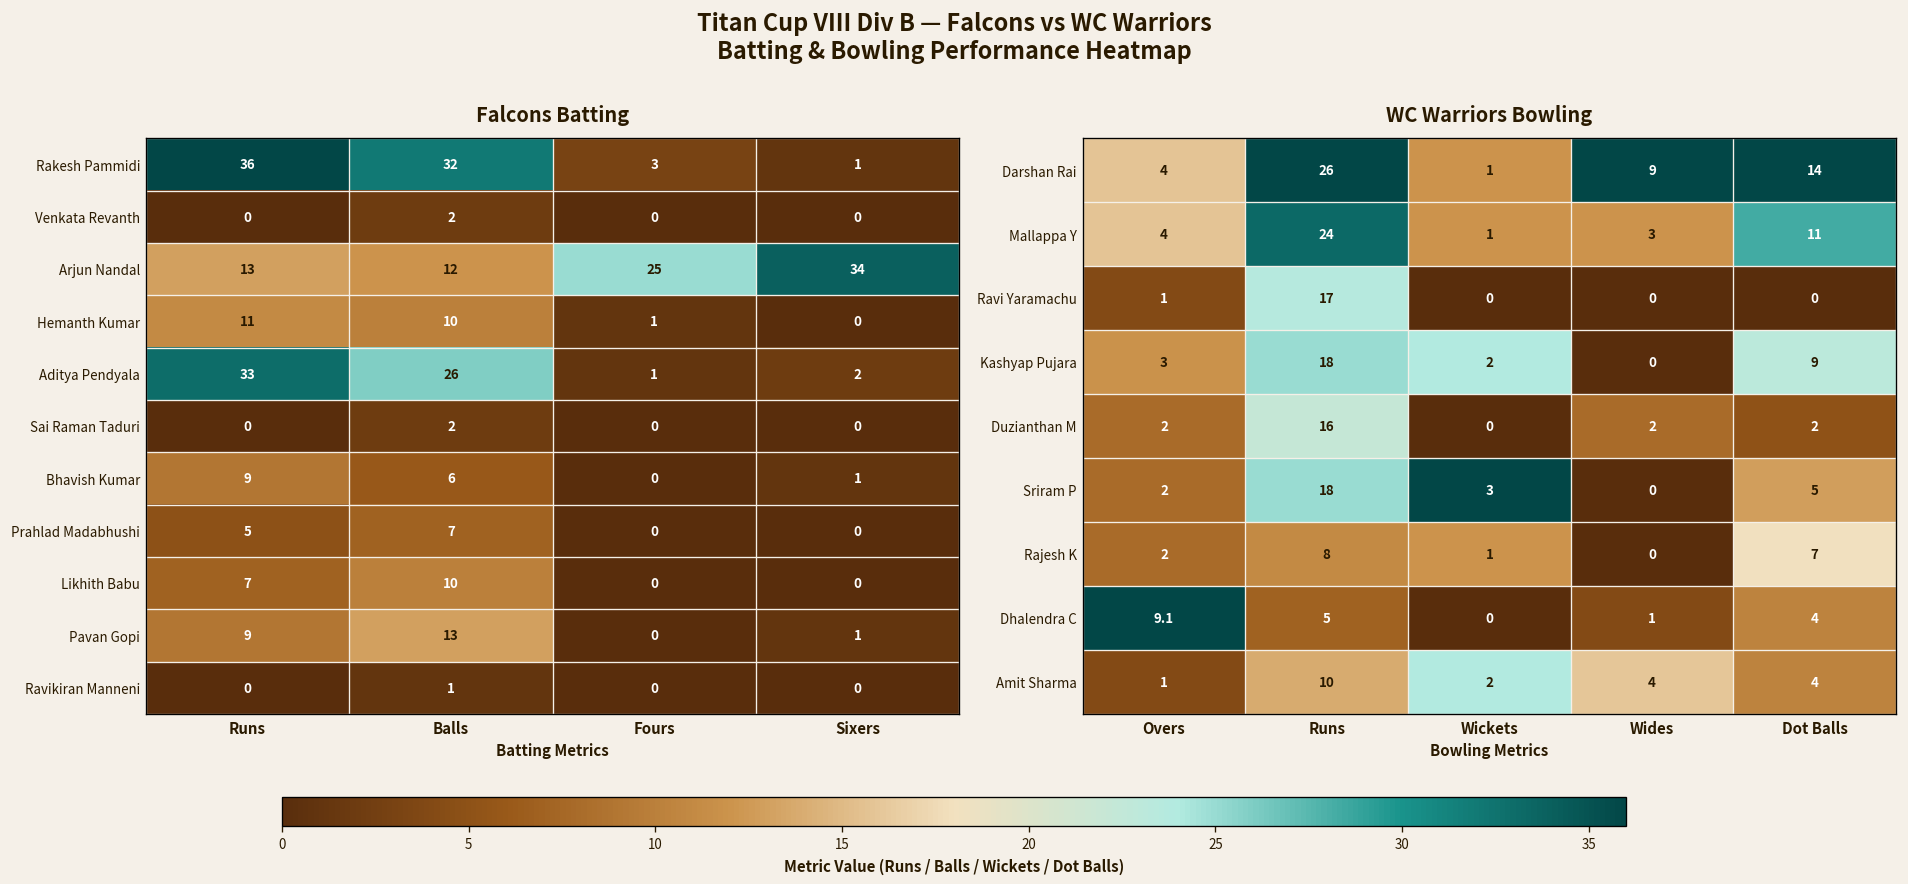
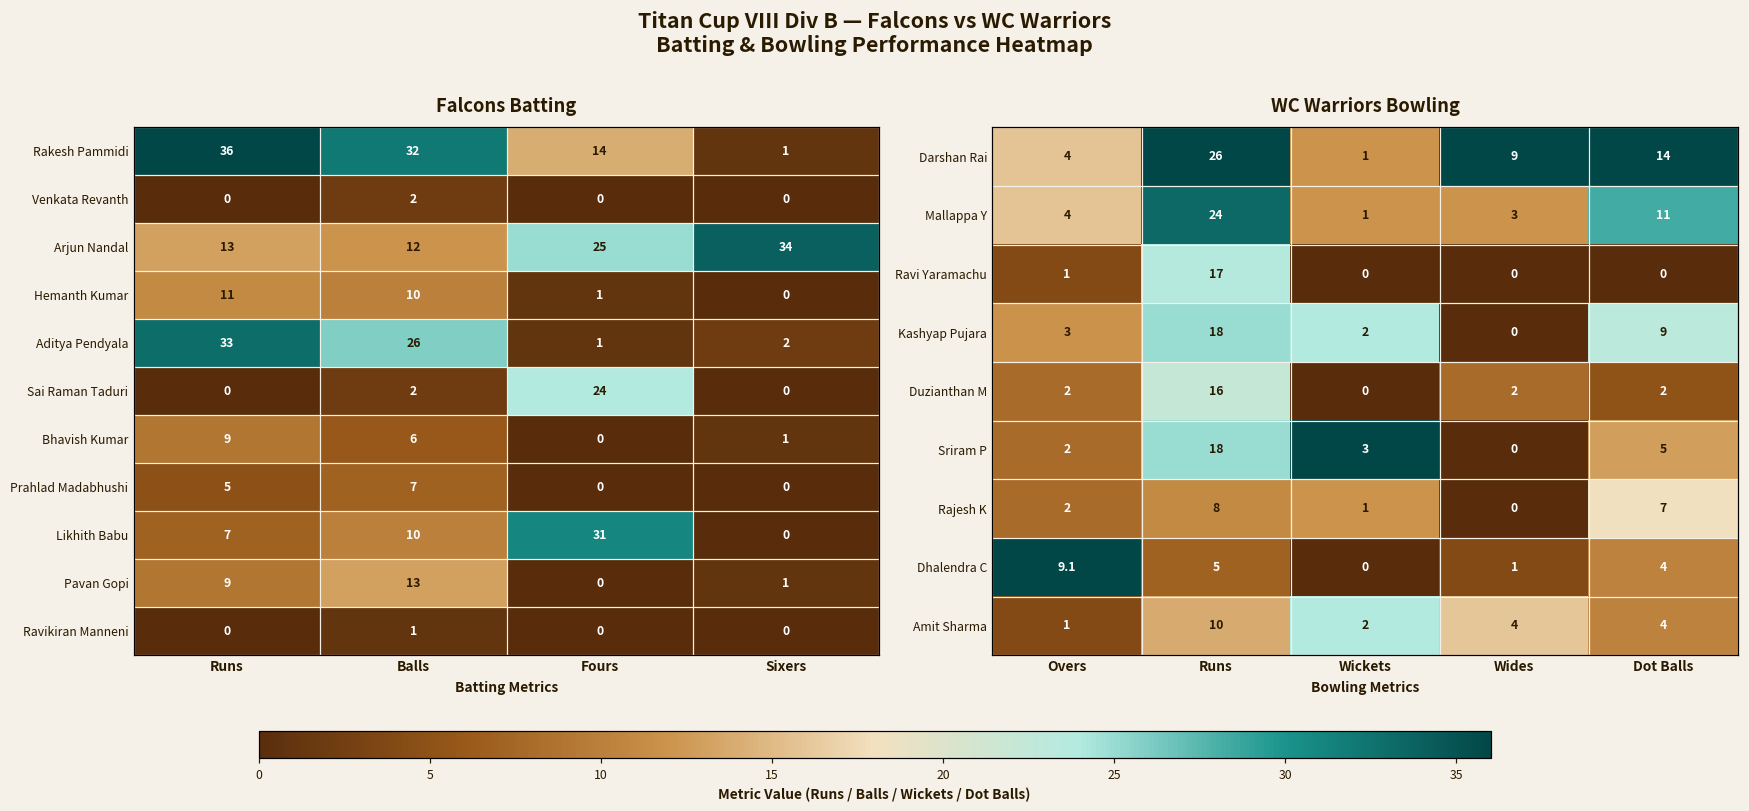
  {
    "Falcons Batting": {
      "Rakesh Pammidi": {
        "Runs": 36,
        "Balls": 32,
-       "Fours": 3,
+       "Fours": 14,
        "Sixers": 1
      },
      "Venkata Revanth": {
        "Runs": 0,
        "Balls": 2,
        "Fours": 0,
        "Sixers": 0
      },
      "Arjun Nandal": {
        "Runs": 13,
        "Balls": 12,
        "Fours": 25,
        "Sixers": 34
      },
      "Hemanth Kumar": {
        "Runs": 11,
        "Balls": 10,
        "Fours": 1,
        "Sixers": 0
      },
      "Aditya Pendyala": {
        "Runs": 33,
        "Balls": 26,
        "Fours": 1,
        "Sixers": 2
      },
      "Sai Raman Taduri": {
        "Runs": 0,
        "Balls": 2,
-       "Fours": 0,
+       "Fours": 24,
        "Sixers": 0
      },
      "Bhavish Kumar": {
        "Runs": 9,
        "Balls": 6,
        "Fours": 0,
        "Sixers": 1
      },
      "Prahlad Madabhushi": {
        "Runs": 5,
        "Balls": 7,
        "Fours": 0,
        "Sixers": 0
      },
      "Likhith Babu": {
        "Runs": 7,
        "Balls": 10,
-       "Fours": 0,
+       "Fours": 31,
        "Sixers": 0
      },
      "Pavan Gopi": {
        "Runs": 9,
        "Balls": 13,
        "Fours": 0,
        "Sixers": 1
      },
      "Ravikiran Manneni": {
        "Runs": 0,
        "Balls": 1,
        "Fours": 0,
        "Sixers": 0
      }
    },
    "WC Warriors Bowling": {
      "Darshan Rai": {
        "Overs": 4,
        "Runs": 26,
        "Wickets": 1,
        "Wides": 9,
        "Dot Balls": 14
      },
      "Mallappa Y": {
        "Overs": 4,
        "Runs": 24,
        "Wickets": 1,
        "Wides": 3,
        "Dot Balls": 11
      },
      "Ravi Yaramachu": {
        "Overs": 1,
        "Runs": 17,
        "Wickets": 0,
        "Wides": 0,
        "Dot Balls": 0
      },
      "Kashyap Pujara": {
        "Overs": 3,
        "Runs": 18,
        "Wickets": 2,
        "Wides": 0,
        "Dot Balls": 9
      },
      "Duzianthan M": {
        "Overs": 2,
        "Runs": 16,
        "Wickets": 0,
        "Wides": 2,
        "Dot Balls": 2
      },
      "Sriram P": {
        "Overs": 2,
        "Runs": 18,
        "Wickets": 3,
        "Wides": 0,
        "Dot Balls": 5
      },
      "Rajesh K": {
        "Overs": 2,
        "Runs": 8,
        "Wickets": 1,
        "Wides": 0,
        "Dot Balls": 7
      },
      "Dhalendra C": {
        "Overs": 9.1,
        "Runs": 5,
        "Wickets": 0,
        "Wides": 1,
        "Dot Balls": 4
      },
      "Amit Sharma": {
        "Overs": 1,
        "Runs": 10,
        "Wickets": 2,
        "Wides": 4,
        "Dot Balls": 4
      }
    }
  }
